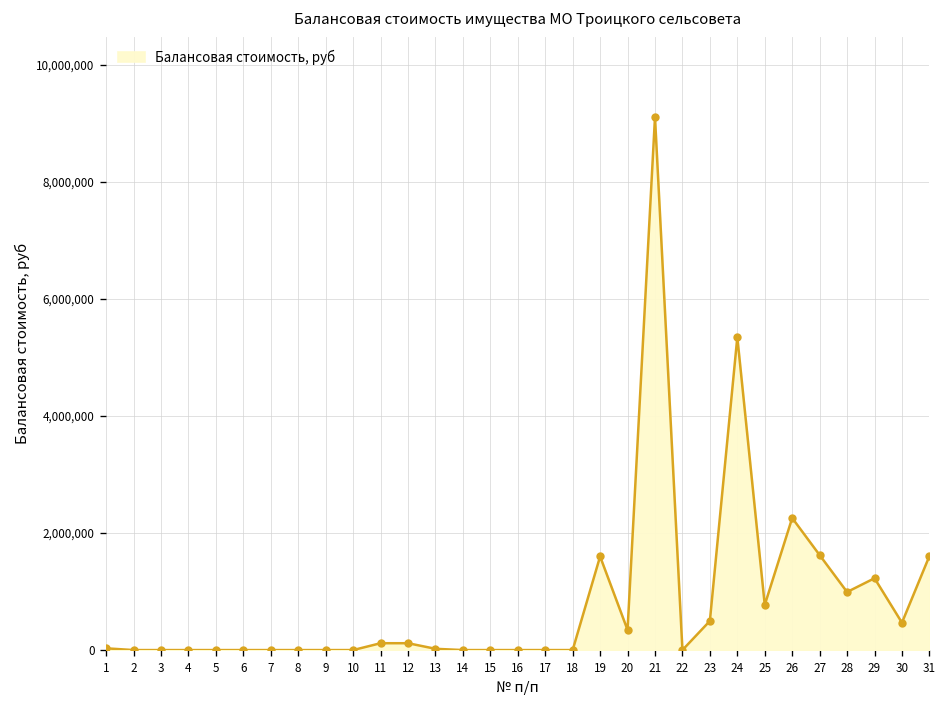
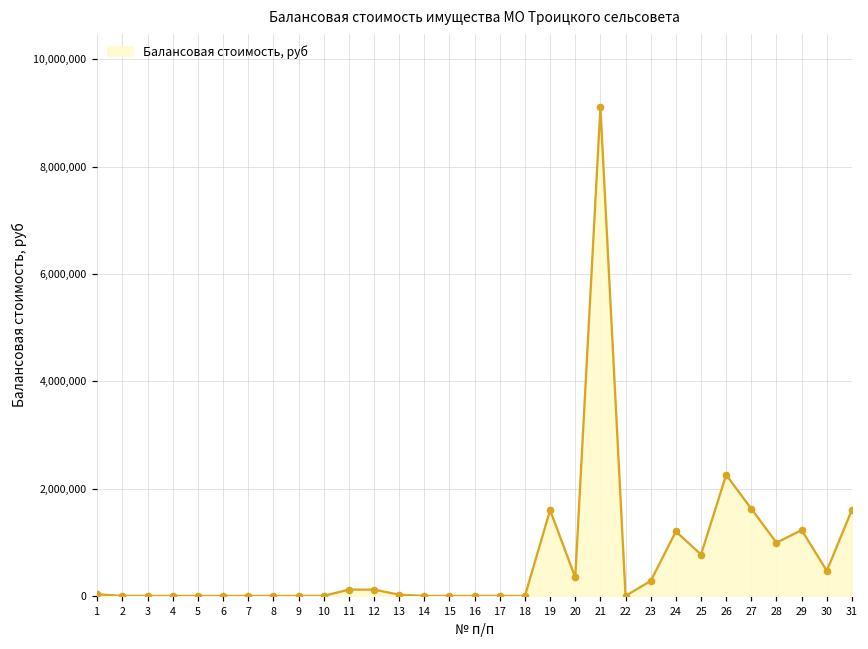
  {
    "1": "0",
    "2": "0",
    "3": "0",
    "4": "0",
    "5": "0",
    "6": "0",
    "7": "0",
    "8": "0",
    "9": "0",
    "10": "0",
    "11": "100,000",
    "12": "100,000",
    "13": "0",
    "14": "0",
    "15": "0",
    "16": "0",
    "17": "0",
    "18": "0",
    "19": "1,600,000",
    "20": "300,000",
    "21": "9,100,000",
    "22": "0",
-   "23": "500,000",
-   "24": "5,300,000",
+   "23": "300,000",
+   "24": "1,200,000",
    "25": "800,000",
    "26": "2,300,000",
    "27": "1,600,000",
    "28": "1,000,000",
    "29": "1,200,000",
    "30": "500,000",
    "31": "1,600,000"
  }
